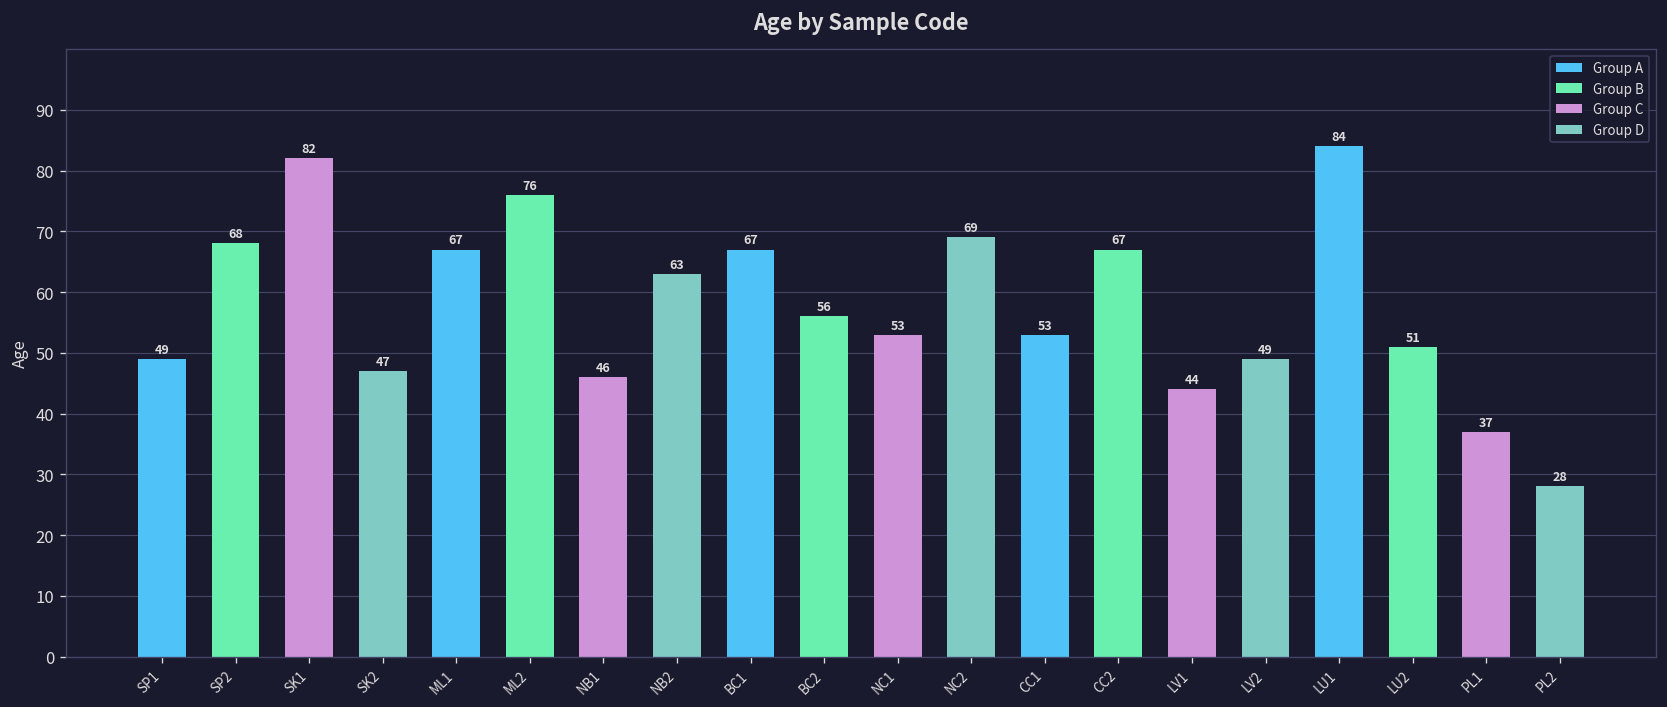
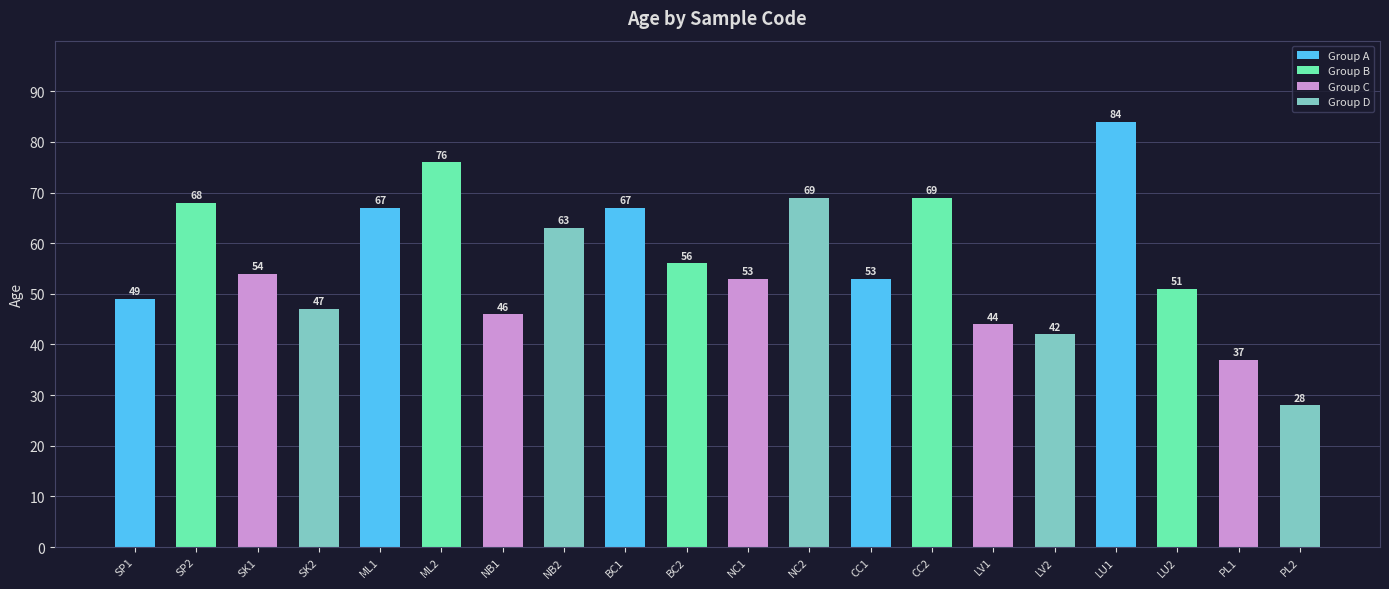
  {
    "SP1": 49,
    "SP2": 68,
-   "SK1": 82,
+   "SK1": 54,
    "SK2": 47,
    "ML1": 67,
    "ML2": 76,
    "NB1": 46,
    "NB2": 63,
    "BC1": 67,
    "BC2": 56,
    "NC1": 53,
    "NC2": 69,
    "CC1": 53,
-   "CC2": 67,
+   "CC2": 69,
    "LV1": 44,
-   "LV2": 49,
+   "LV2": 42,
    "LU1": 84,
    "LU2": 51,
    "PL1": 37,
    "PL2": 28
  }
